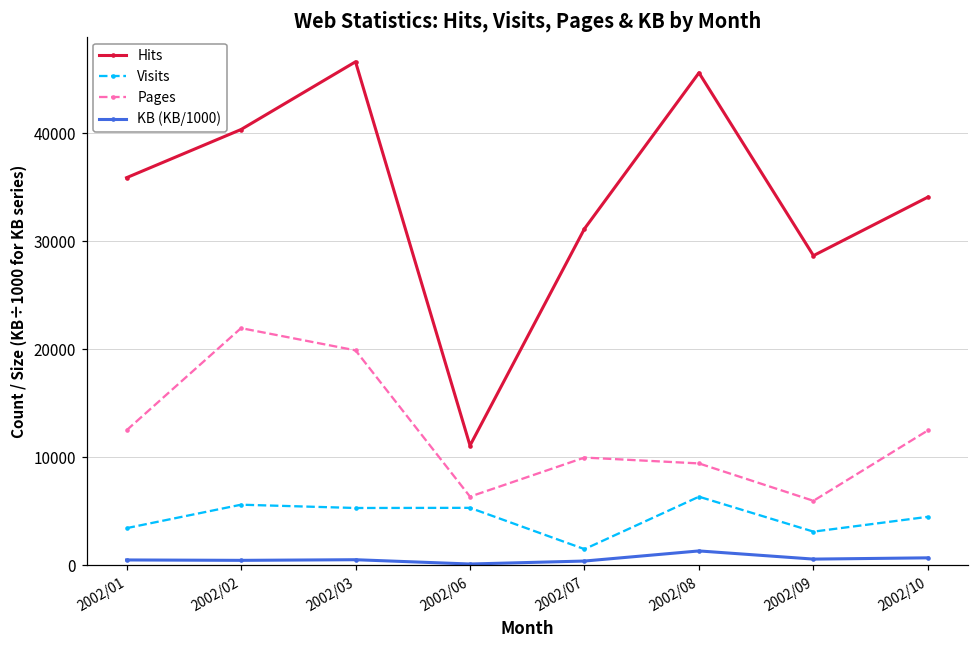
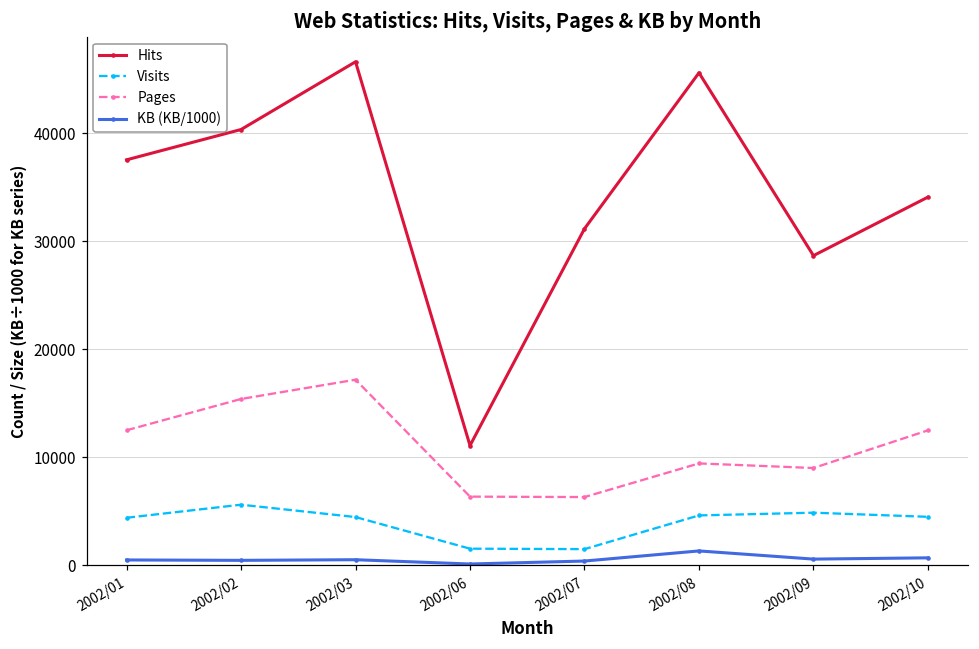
  {
    "Hits": {
-     "2002/01": 36000,
+     "2002/01": 38000,
      "2002/02": 40000,
      "2002/03": 47000,
      "2002/06": 11000,
      "2002/07": 31000,
      "2002/08": 46000,
      "2002/09": 29000,
      "2002/10": 34000
    },
    "Visits": {
-     "2002/01": 3000,
+     "2002/01": 4000,
      "2002/02": 6000,
-     "2002/03": 5000,
-     "2002/06": 5000,
+     "2002/03": 4000,
+     "2002/06": 2000,
      "2002/07": 2000,
-     "2002/08": 6000,
-     "2002/09": 3000,
+     "2002/08": 5000,
+     "2002/09": 5000,
      "2002/10": 5000
    },
    "Pages": {
      "2002/01": 13000,
-     "2002/02": 22000,
-     "2002/03": 20000,
+     "2002/02": 15000,
+     "2002/03": 17000,
      "2002/06": 6000,
-     "2002/07": 10000,
+     "2002/07": 6000,
      "2002/08": 9000,
-     "2002/09": 6000,
+     "2002/09": 9000,
      "2002/10": 13000
    },
    "KB (KB/1000)": {
      "2002/01": 1000,
      "2002/02": 0,
      "2002/03": 1000,
      "2002/06": 0,
      "2002/07": 0,
      "2002/08": 1000,
      "2002/09": 1000,
      "2002/10": 1000
    }
  }
